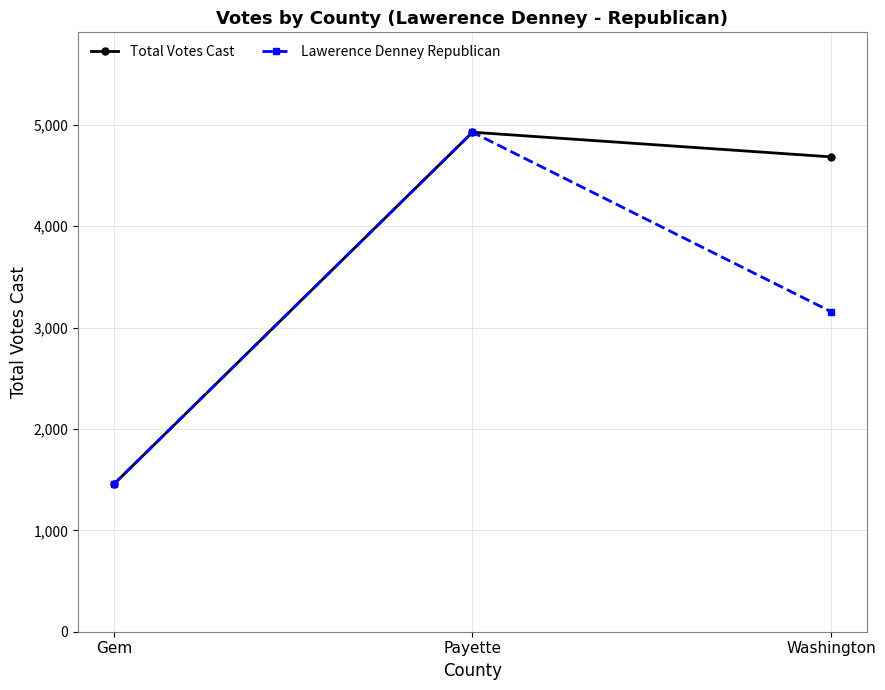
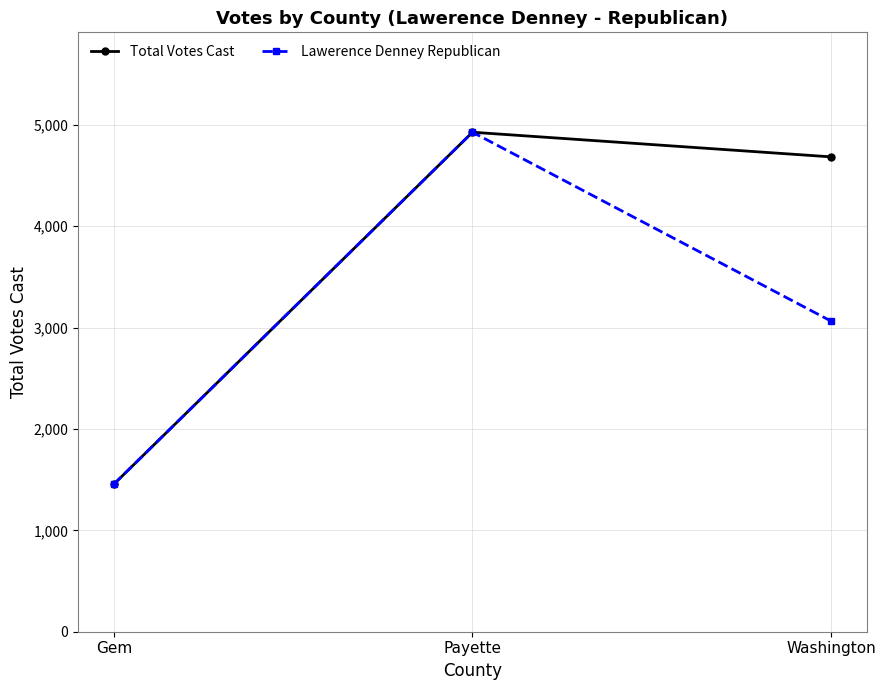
  {
    "Total Votes Cast": {
      "Washington": "4,690"
    },
    "Lawerence Denney Republican": {
-     "Washington": "3,160"
+     "Washington": "3,070"
    }
  }
